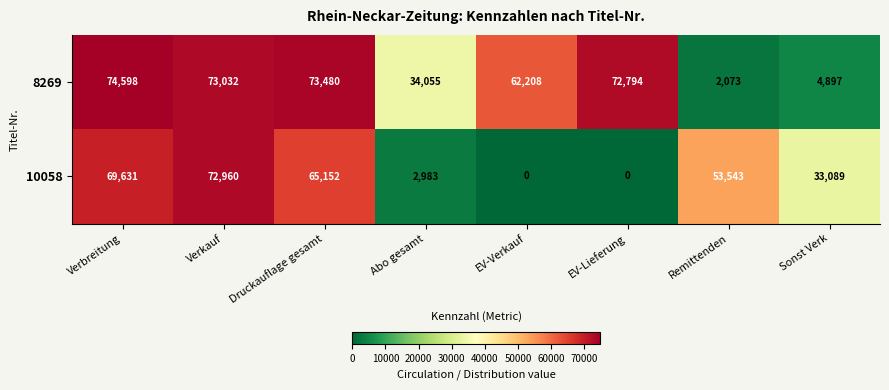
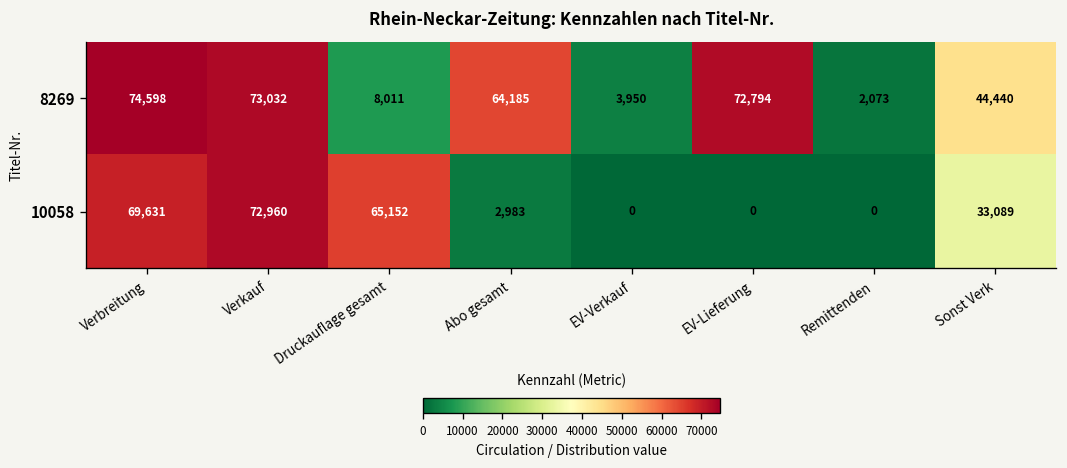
  {
    "8269": {
      "Verbreitung": "74,598",
      "Verkauf": "73,032",
-     "Druckauflage gesamt": "73,480",
-     "Abo gesamt": "34,055",
-     "EV-Verkauf": "62,208",
+     "Druckauflage gesamt": "8,011",
+     "Abo gesamt": "64,185",
+     "EV-Verkauf": "3,950",
      "EV-Lieferung": "72,794",
      "Remittenden": "2,073",
-     "Sonst Verk": "4,897"
+     "Sonst Verk": "44,440"
    },
    "10058": {
      "Verbreitung": "69,631",
      "Verkauf": "72,960",
      "Druckauflage gesamt": "65,152",
      "Abo gesamt": "2,983",
      "EV-Verkauf": "0",
      "EV-Lieferung": "0",
-     "Remittenden": "53,543",
+     "Remittenden": "0",
      "Sonst Verk": "33,089"
    }
  }
